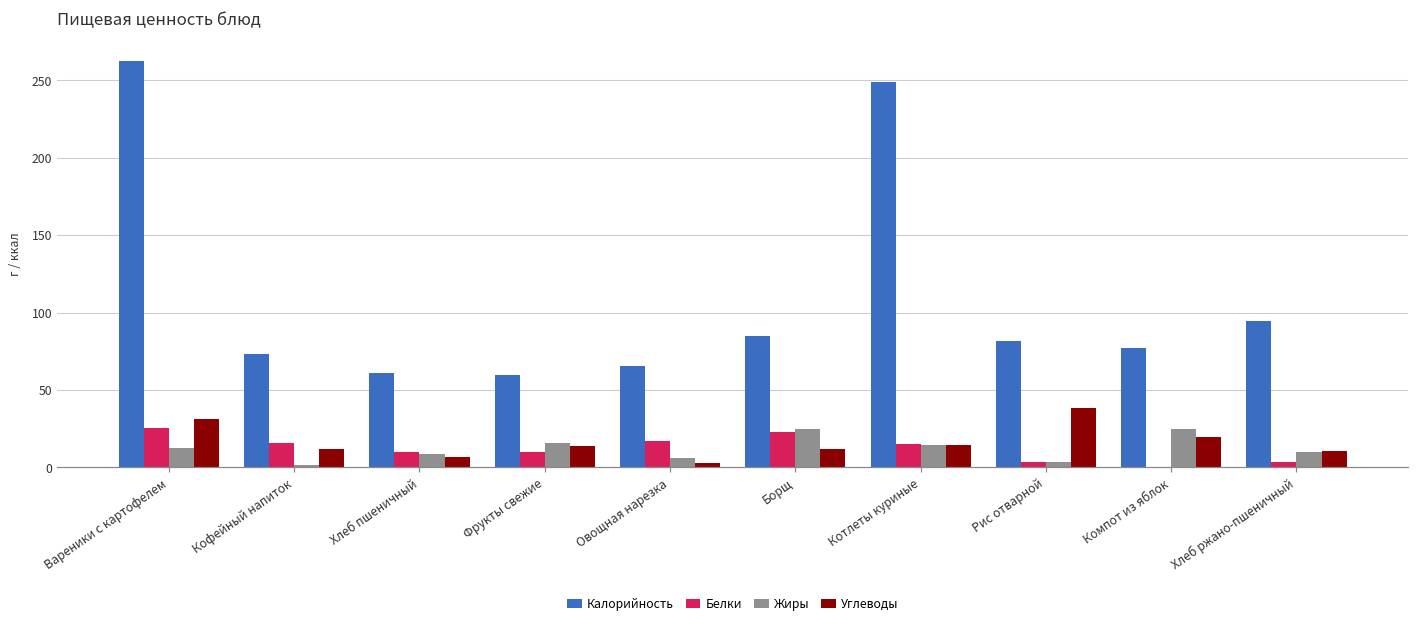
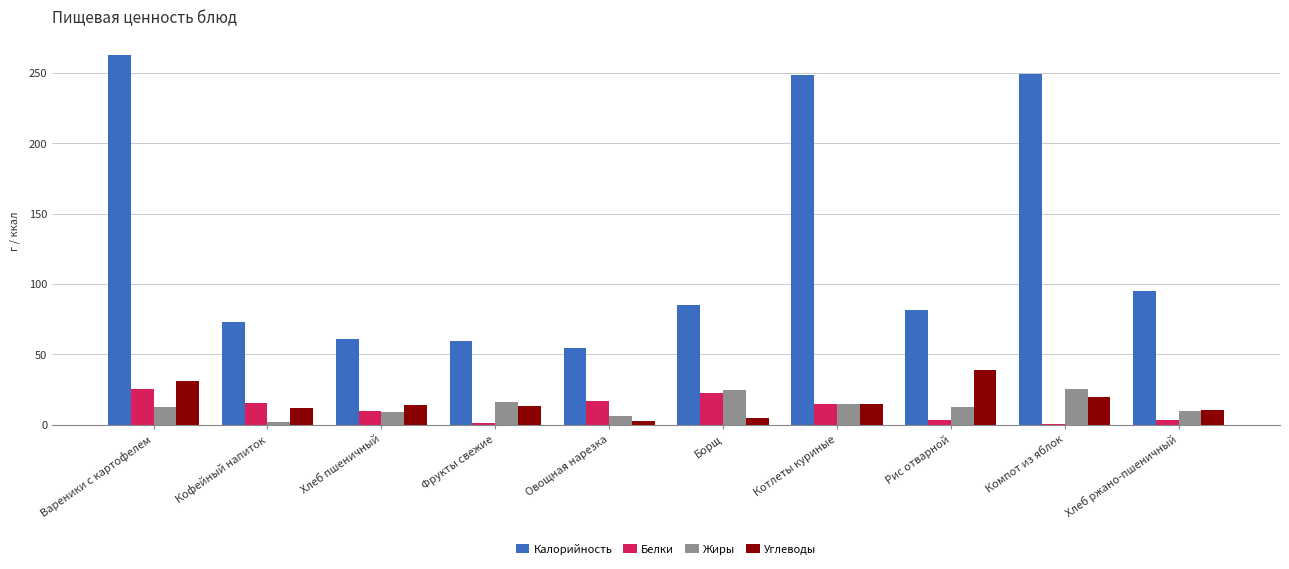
  {
    "Калорийность": {
      "Вареники с картофелем": 263,
      "Кофейный напиток": 73,
      "Хлеб пшеничный": 61,
      "Фрукты свежие": 59,
-     "Овощная нарезка": 66,
+     "Овощная нарезка": 55,
      "Борщ": 85,
      "Котлеты куриные": 249,
      "Рис отварной": 82,
-     "Компот из яблок": 77,
+     "Компот из яблок": 250,
      "Хлеб ржано-пшеничный": 95
    },
    "Белки": {
      "Вареники с картофелем": 26,
      "Кофейный напиток": 16,
      "Хлеб пшеничный": 10,
-     "Фрукты свежие": 10,
+     "Фрукты свежие": 1,
      "Овощная нарезка": 17,
      "Борщ": 23,
      "Котлеты куриные": 15,
      "Рис отварной": 4,
      "Хлеб ржано-пшеничный": 3
    },
    "Жиры": {
      "Вареники с картофелем": 12,
      "Кофейный напиток": 2,
      "Хлеб пшеничный": 9,
      "Фрукты свежие": 16,
      "Овощная нарезка": 6,
      "Борщ": 25,
      "Котлеты куриные": 15,
-     "Рис отварной": 3,
+     "Рис отварной": 13,
      "Компот из яблок": 25,
      "Хлеб ржано-пшеничный": 10
    },
    "Углеводы": {
      "Вареники с картофелем": 31,
      "Кофейный напиток": 12,
-     "Хлеб пшеничный": 6,
+     "Хлеб пшеничный": 14,
      "Фрукты свежие": 14,
      "Овощная нарезка": 3,
-     "Борщ": 12,
+     "Борщ": 5,
      "Котлеты куриные": 15,
      "Рис отварной": 39,
      "Компот из яблок": 20,
      "Хлеб ржано-пшеничный": 11
    }
  }
